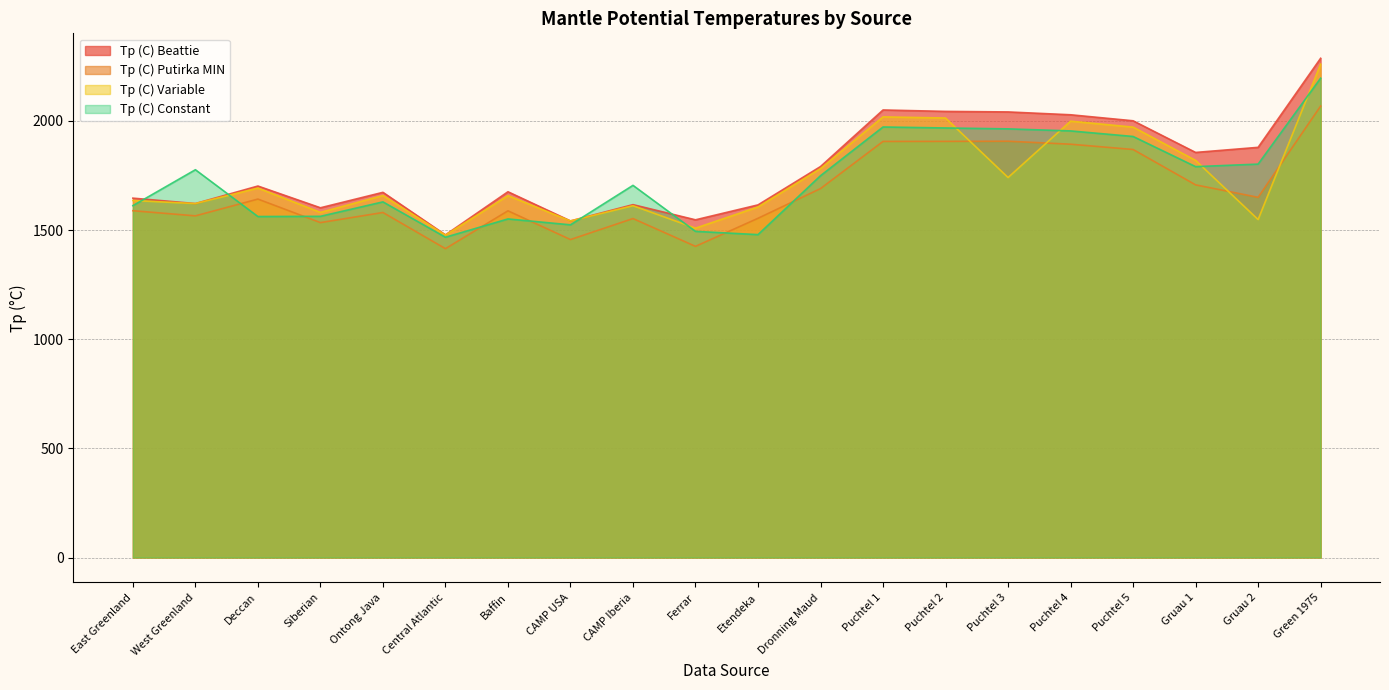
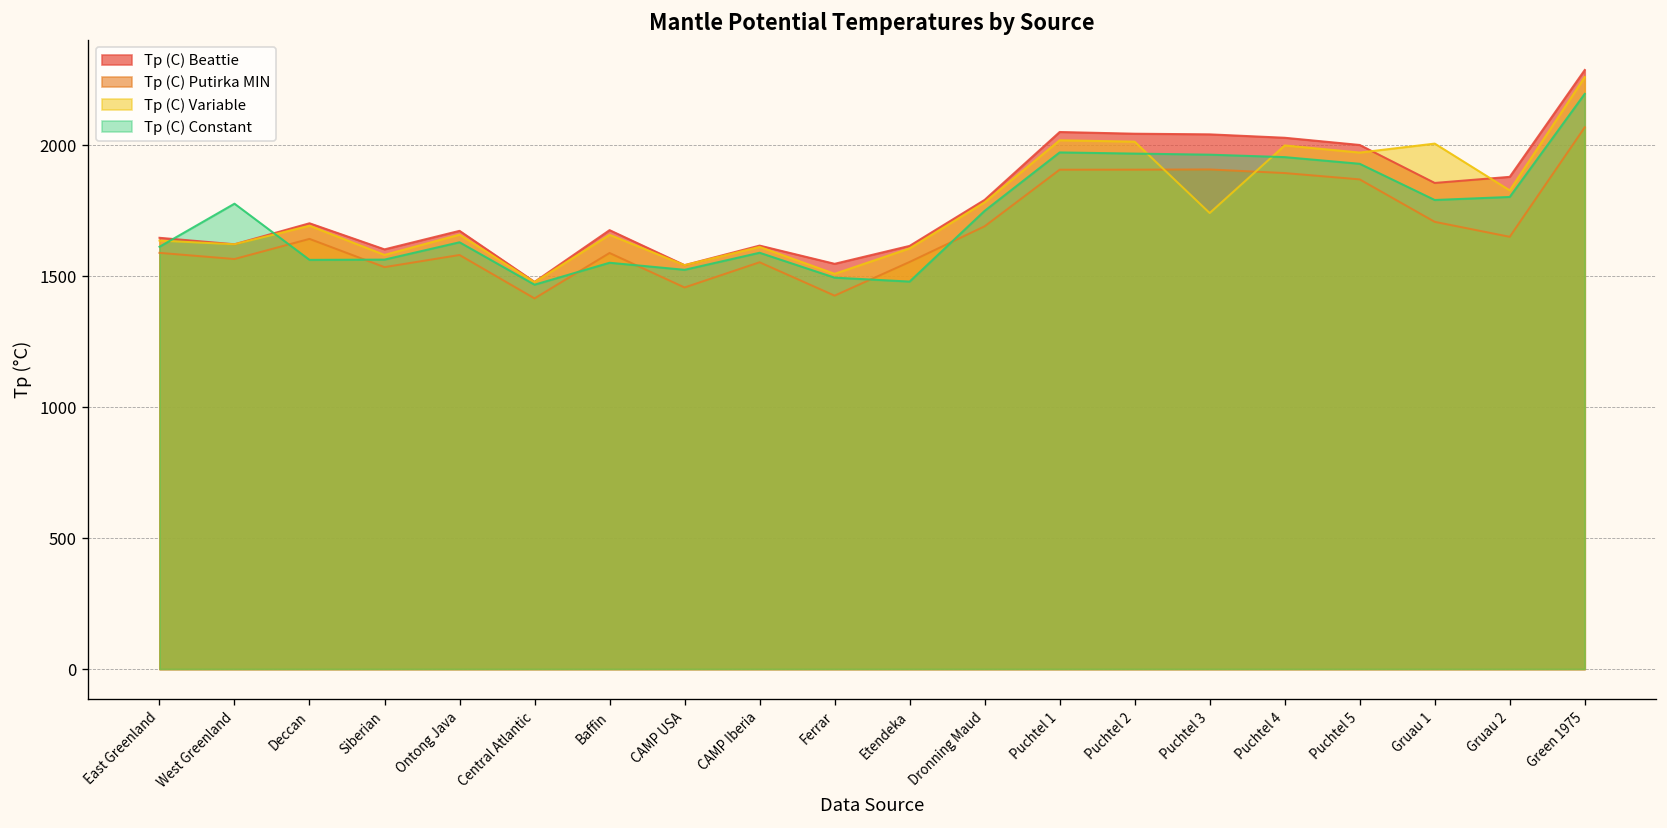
  {
    "Tp (C) Variable": {
      "Siberian": 1580,
      "Ontong Java": 1660,
      "Baffin": 1660,
      "Ferrar": 1510,
      "Puchtel 1": 2020,
      "Puchtel 2": 2010,
      "Puchtel 3": 1740,
      "Puchtel 4": 2000,
      "Puchtel 5": 1970,
-     "Gruau 1": 1820,
-     "Gruau 2": 1550,
+     "Gruau 1": 2010,
+     "Gruau 2": 1830,
      "Green 1975": 2260
    },
    "Tp (C) Constant": {
      "East Greenland": 1610,
      "West Greenland": 1780,
      "Deccan": 1560,
      "Siberian": 1560,
      "Ontong Java": 1630,
      "Baffin": 1550,
      "CAMP USA": 1520,
-     "CAMP Iberia": 1700,
+     "CAMP Iberia": 1590,
      "Ferrar": 1490,
      "Etendeka": 1480,
      "Dronning Maud": 1750,
      "Puchtel 1": 1970,
      "Puchtel 2": 1970,
      "Puchtel 3": 1960,
      "Puchtel 4": 1950,
      "Puchtel 5": 1930,
      "Gruau 1": 1790,
      "Gruau 2": 1800,
      "Green 1975": 2200
    }
  }
